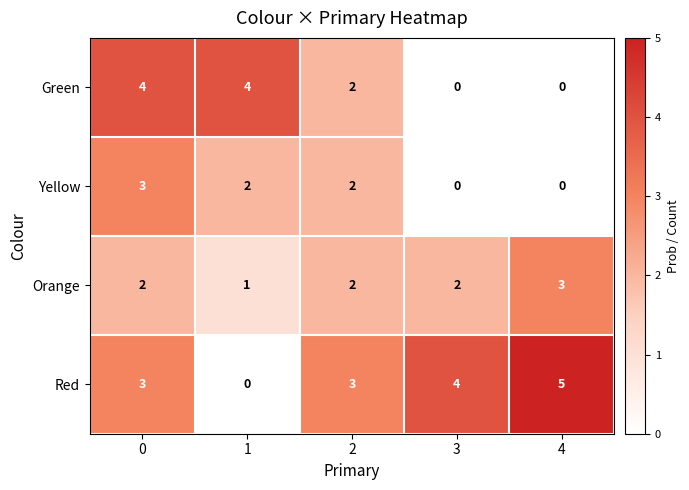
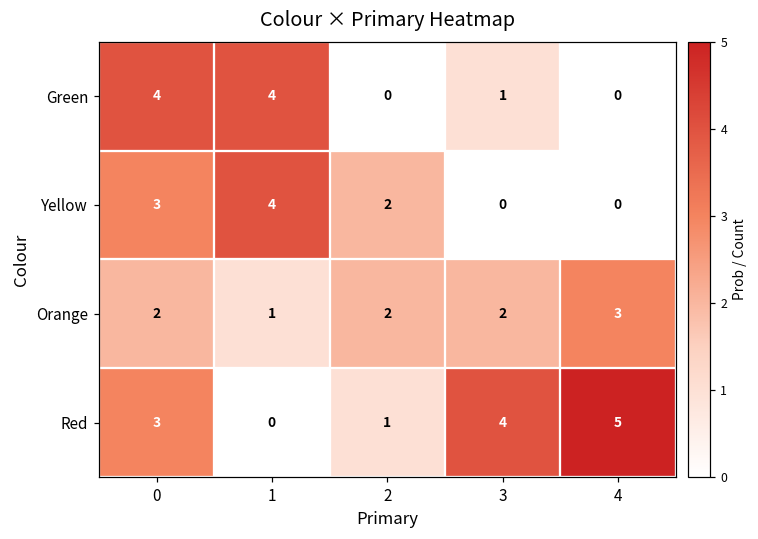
  {
    "Green": {
      "0": 4,
      "1": 4,
-     "2": 2,
-     "3": 0,
+     "2": 0,
+     "3": 1,
      "4": 0
    },
    "Yellow": {
      "0": 3,
-     "1": 2,
+     "1": 4,
      "2": 2,
      "3": 0,
      "4": 0
    },
    "Orange": {
      "0": 2,
      "1": 1,
      "2": 2,
      "3": 2,
      "4": 3
    },
    "Red": {
      "0": 3,
      "1": 0,
-     "2": 3,
+     "2": 1,
      "3": 4,
      "4": 5
    }
  }
